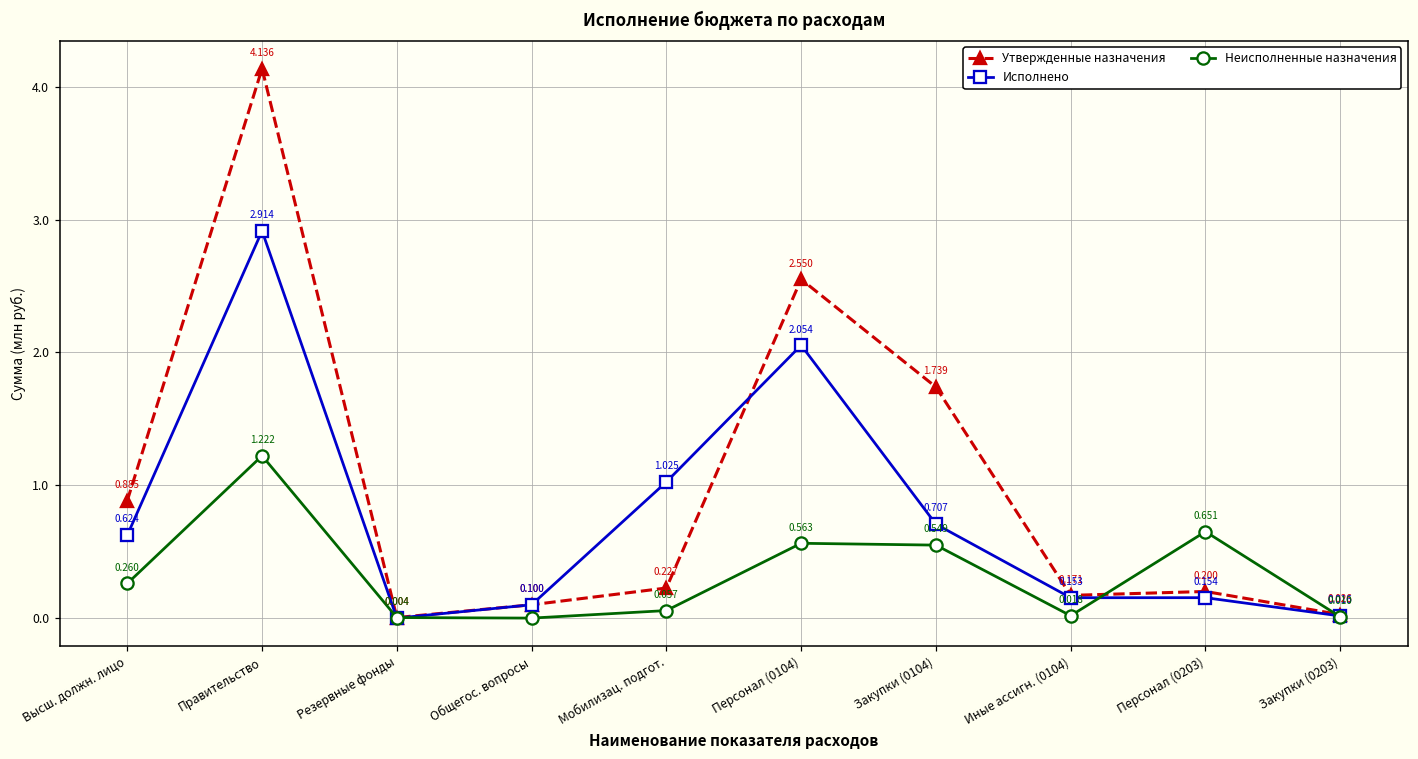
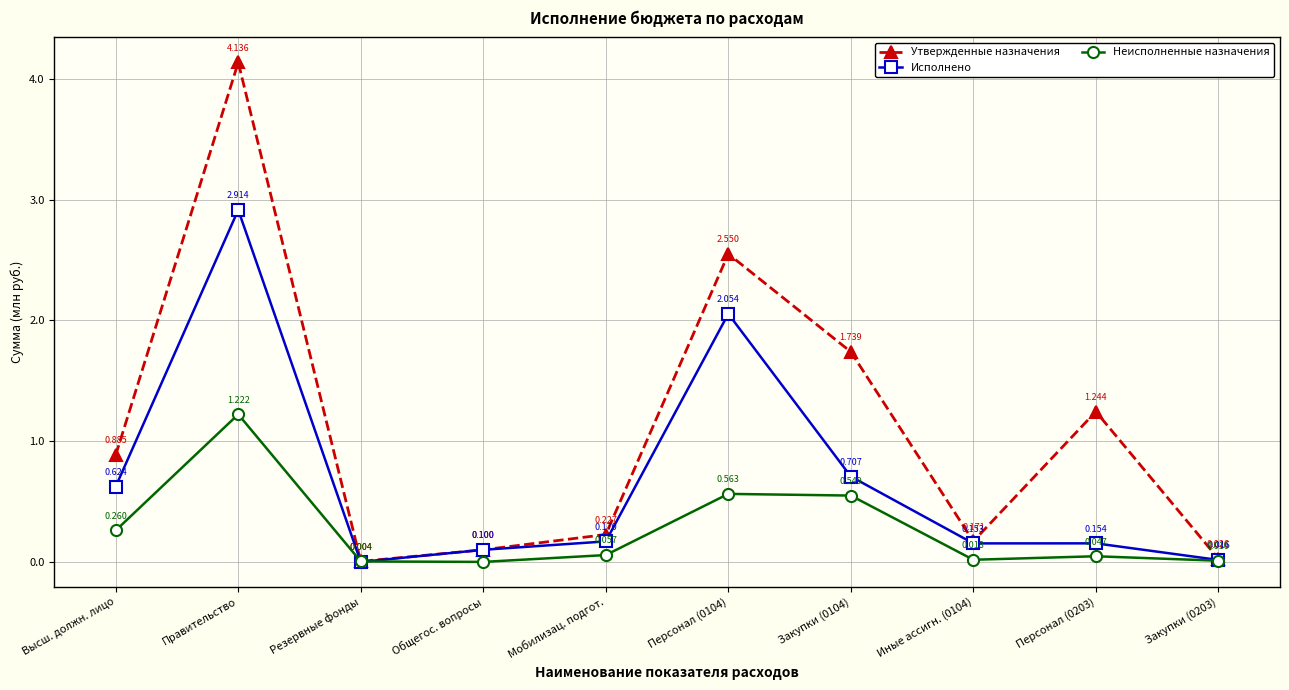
  {
    "Утвержденные назначения": {
      "Высш. должн. лицо": 0.885,
      "Правительство": 4.136,
      "Мобилизац. подгот.": 0.227,
      "Персонал (0104)": 2.550,
      "Закупки (0104)": 1.739,
-     "Персонал (0203)": 0.200
+     "Персонал (0203)": 1.244
    },
    "Исполнено": {
      "Высш. должн. лицо": 0.624,
      "Правительство": 2.914,
-     "Мобилизац. подгот.": 1.025,
+     "Мобилизац. подгот.": 0.170,
      "Персонал (0104)": 2.054,
      "Закупки (0104)": 0.707
    },
    "Неисполненные назначения": {
      "Высш. должн. лицо": 0.260,
      "Правительство": 1.222,
      "Персонал (0104)": 0.563,
-     "Персонал (0203)": 0.651
+     "Персонал (0203)": 0.047
    }
  }
